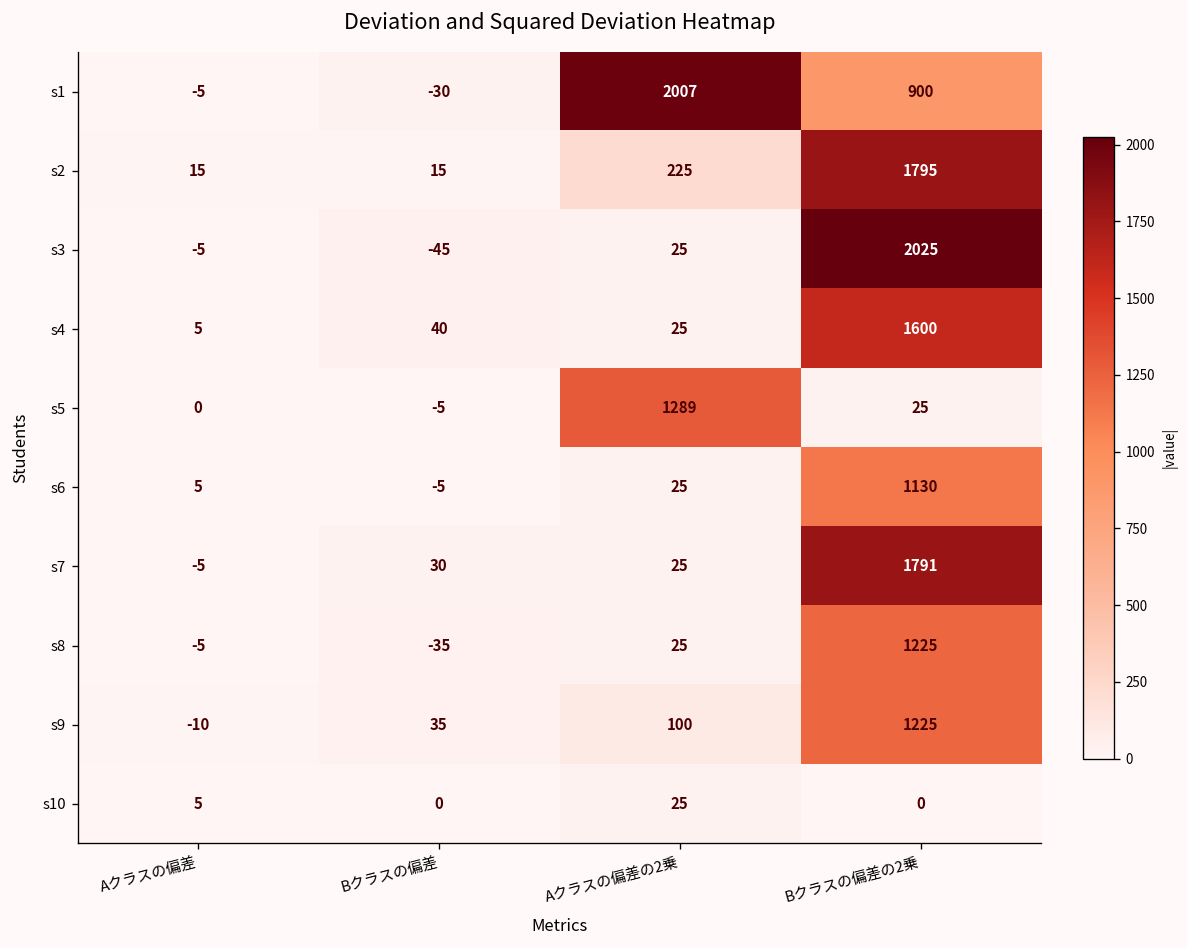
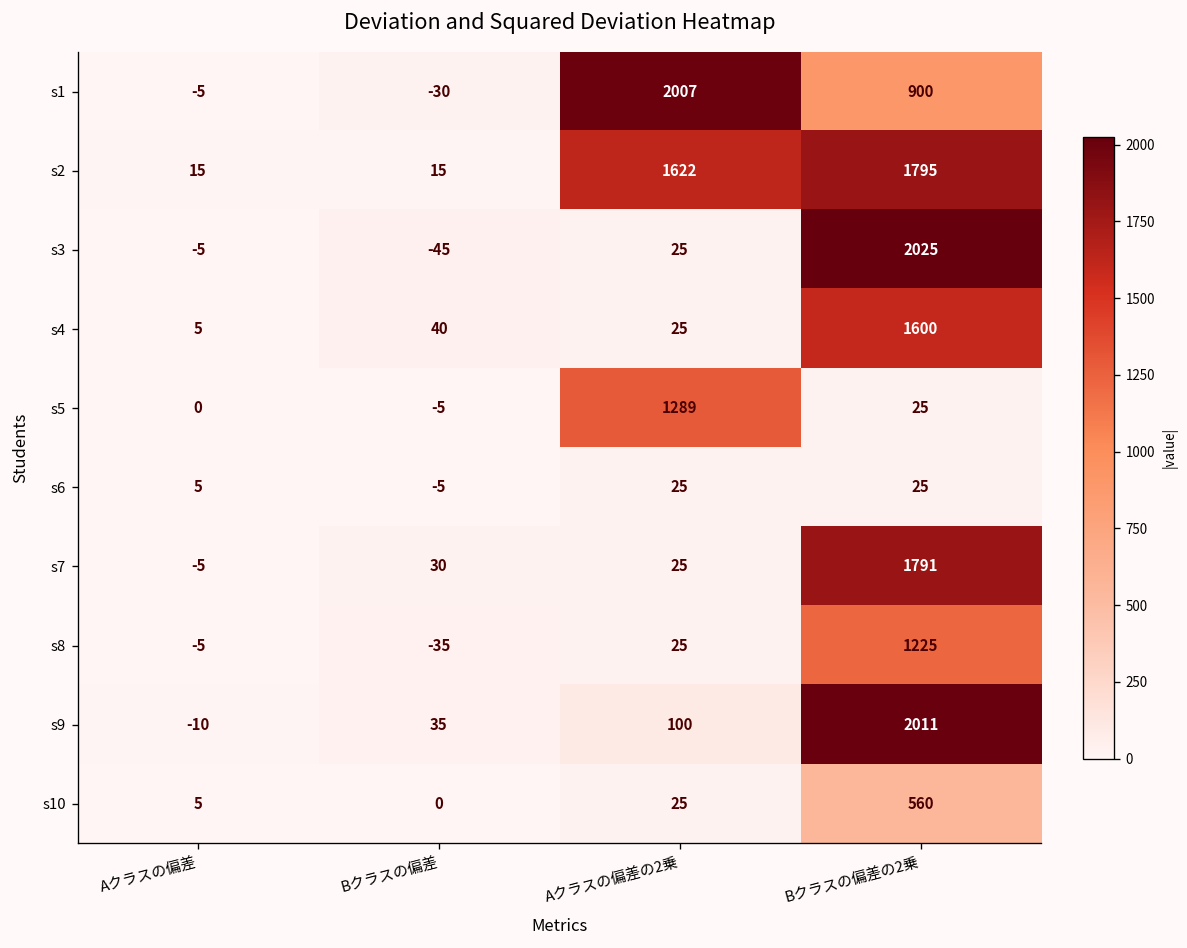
  {
    "s1": {
      "Aクラスの偏差": -5,
      "Bクラスの偏差": -30,
      "Aクラスの偏差の2乗": 2007,
      "Bクラスの偏差の2乗": 900
    },
    "s2": {
      "Aクラスの偏差": 15,
      "Bクラスの偏差": 15,
-     "Aクラスの偏差の2乗": 225,
+     "Aクラスの偏差の2乗": 1622,
      "Bクラスの偏差の2乗": 1795
    },
    "s3": {
      "Aクラスの偏差": -5,
      "Bクラスの偏差": -45,
      "Aクラスの偏差の2乗": 25,
      "Bクラスの偏差の2乗": 2025
    },
    "s4": {
      "Aクラスの偏差": 5,
      "Bクラスの偏差": 40,
      "Aクラスの偏差の2乗": 25,
      "Bクラスの偏差の2乗": 1600
    },
    "s5": {
      "Aクラスの偏差": 0,
      "Bクラスの偏差": -5,
      "Aクラスの偏差の2乗": 1289,
      "Bクラスの偏差の2乗": 25
    },
    "s6": {
      "Aクラスの偏差": 5,
      "Bクラスの偏差": -5,
      "Aクラスの偏差の2乗": 25,
-     "Bクラスの偏差の2乗": 1130
+     "Bクラスの偏差の2乗": 25
    },
    "s7": {
      "Aクラスの偏差": -5,
      "Bクラスの偏差": 30,
      "Aクラスの偏差の2乗": 25,
      "Bクラスの偏差の2乗": 1791
    },
    "s8": {
      "Aクラスの偏差": -5,
      "Bクラスの偏差": -35,
      "Aクラスの偏差の2乗": 25,
      "Bクラスの偏差の2乗": 1225
    },
    "s9": {
      "Aクラスの偏差": -10,
      "Bクラスの偏差": 35,
      "Aクラスの偏差の2乗": 100,
-     "Bクラスの偏差の2乗": 1225
+     "Bクラスの偏差の2乗": 2011
    },
    "s10": {
      "Aクラスの偏差": 5,
      "Bクラスの偏差": 0,
      "Aクラスの偏差の2乗": 25,
-     "Bクラスの偏差の2乗": 0
+     "Bクラスの偏差の2乗": 560
    }
  }
